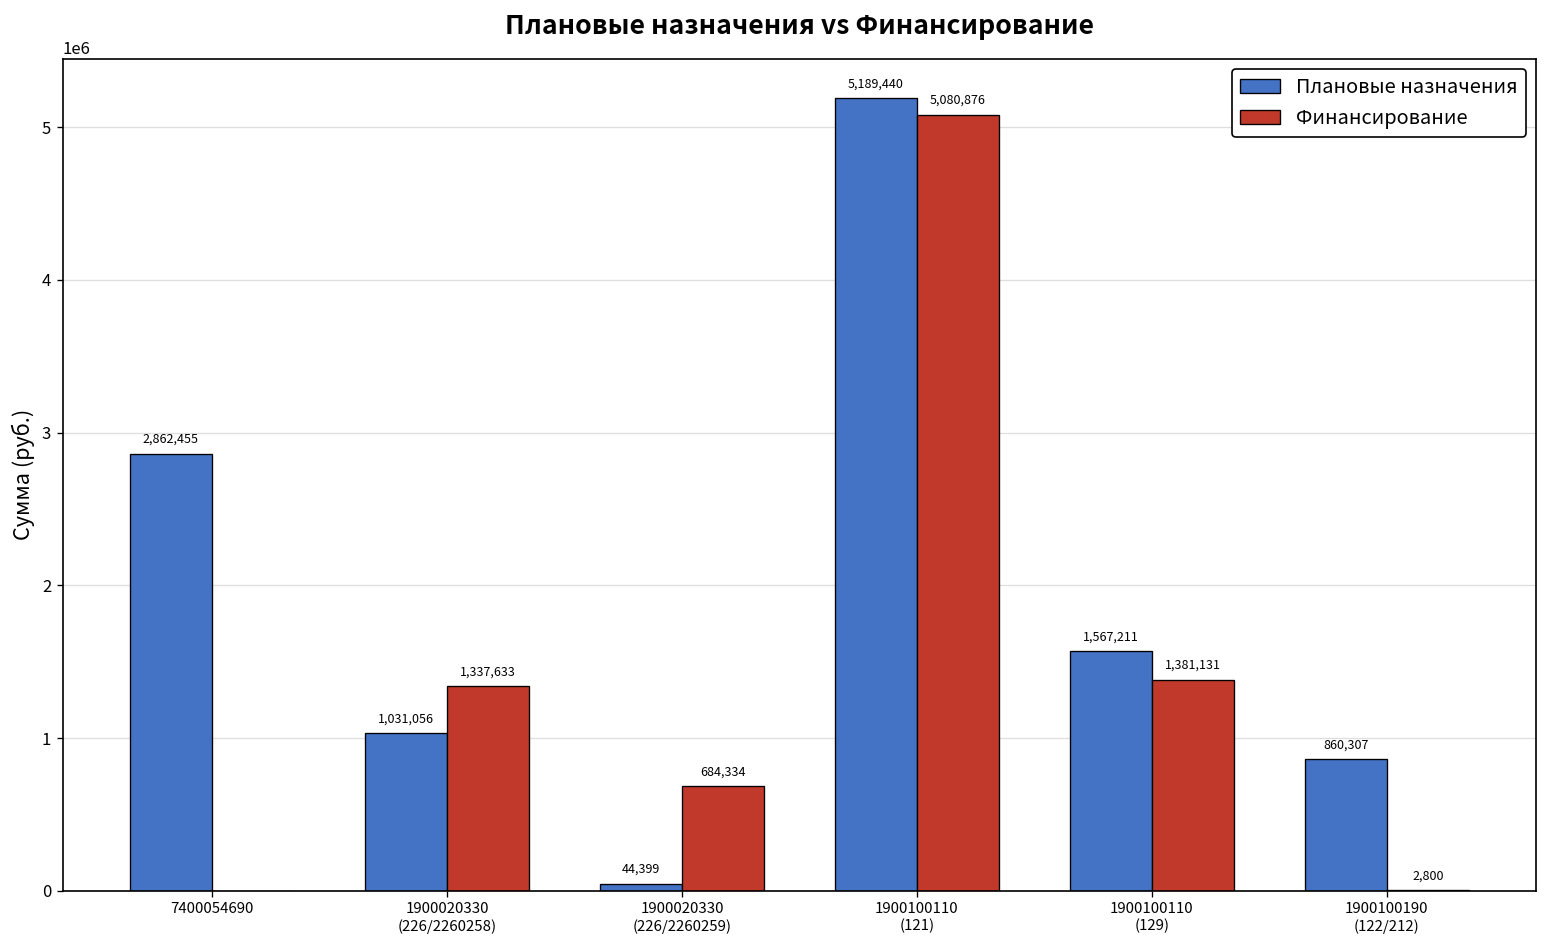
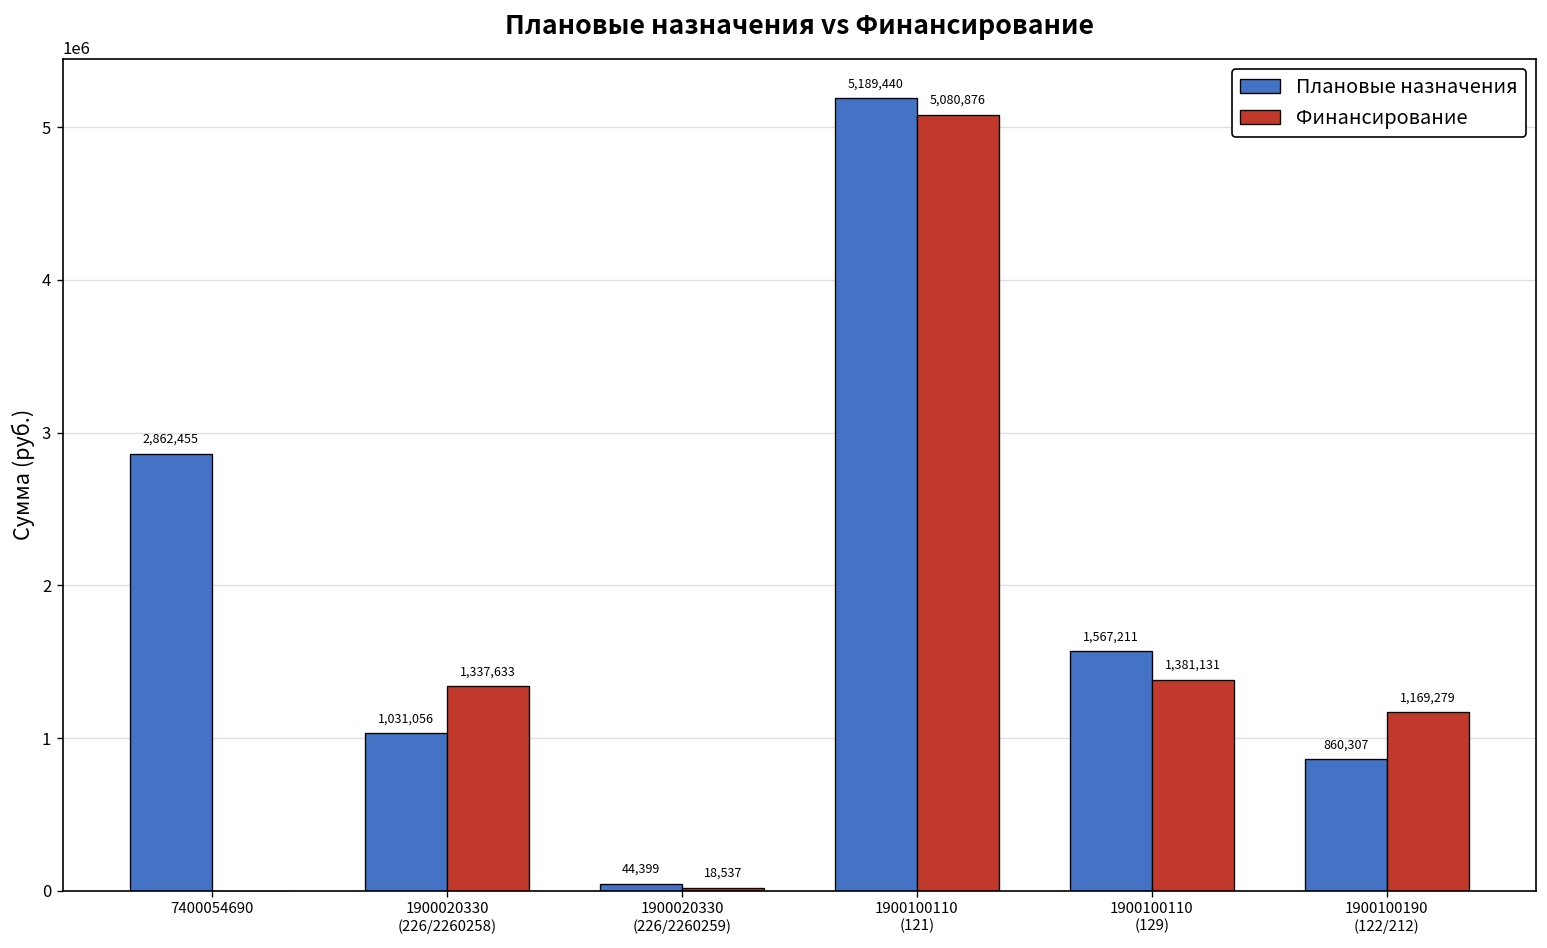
  {
    "Плановые назначения": {
      "7400054690": "2,862,455",
      "1900020330 (226/2260258)": "1,031,056",
      "1900020330 (226/2260259)": "44,399",
      "1900100110 (121)": "5,189,440",
      "1900100110 (129)": "1,567,211",
      "1900100190 (122/212)": "860,307"
    },
    "Финансирование": {
      "1900020330 (226/2260258)": "1,337,633",
-     "1900020330 (226/2260259)": "684,334",
+     "1900020330 (226/2260259)": "18,537",
      "1900100110 (121)": "5,080,876",
      "1900100110 (129)": "1,381,131",
-     "1900100190 (122/212)": "2,800"
+     "1900100190 (122/212)": "1,169,279"
    }
  }
